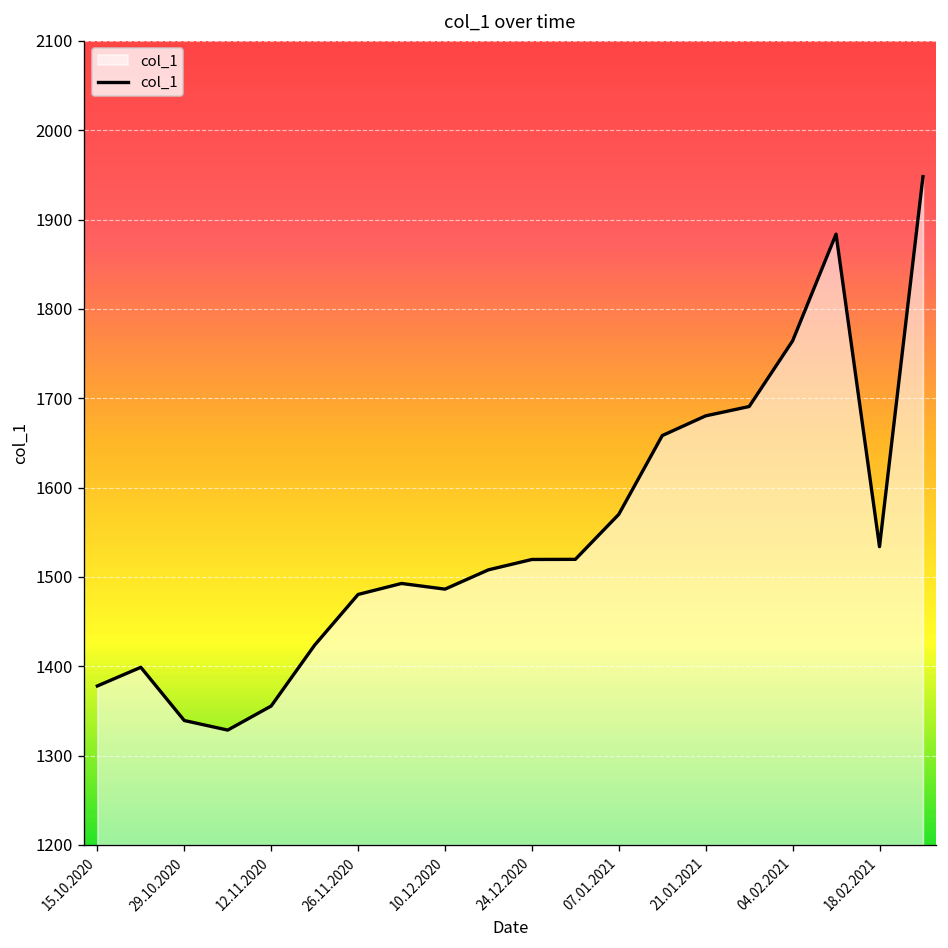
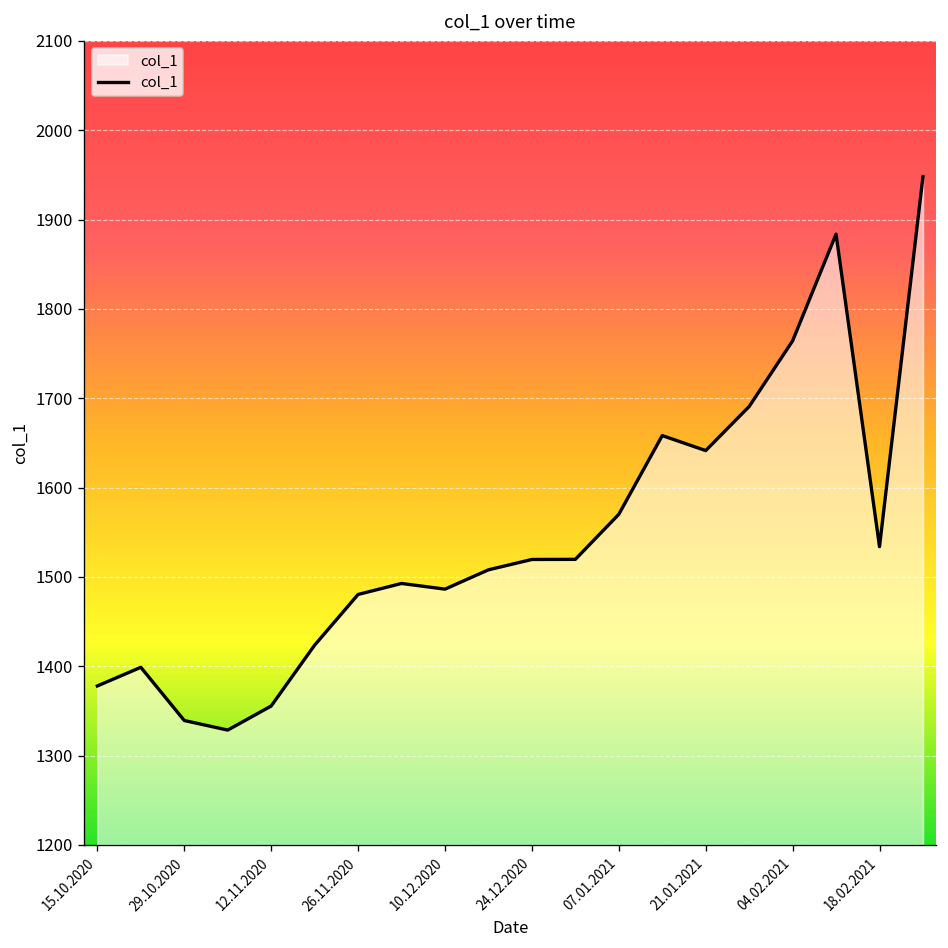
  {
    "15.10.2020": 1380,
    "29.10.2020": 1340,
    "12.11.2020": 1360,
    "26.11.2020": 1480,
    "10.12.2020": 1490,
    "24.12.2020": 1520,
    "07.01.2021": 1570,
-   "21.01.2021": 1680,
+   "21.01.2021": 1640,
    "04.02.2021": 1760,
    "18.02.2021": 1530
  }
